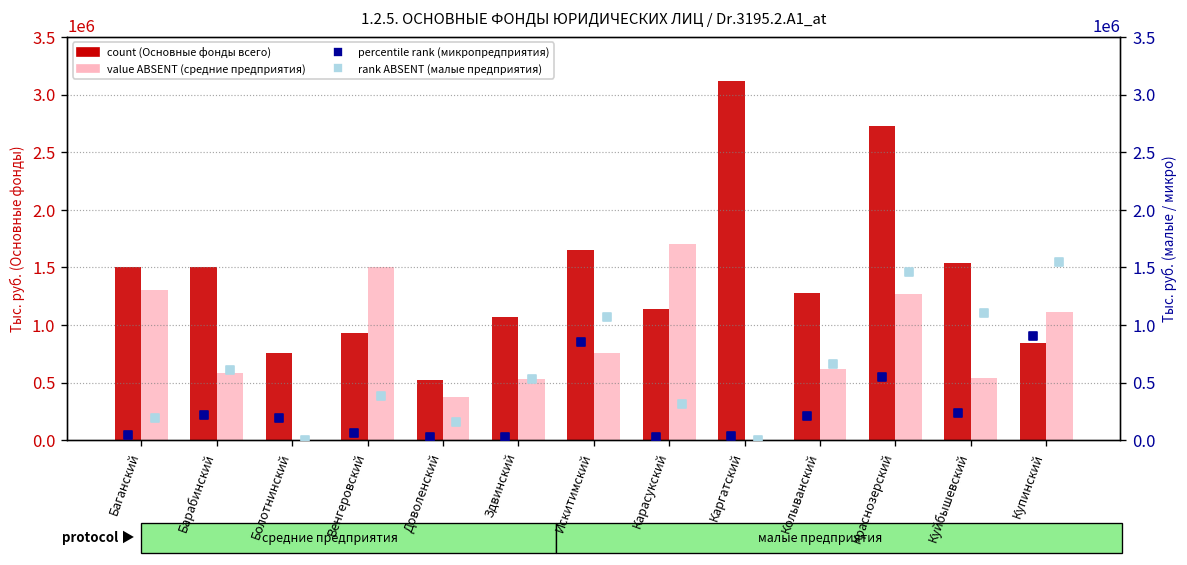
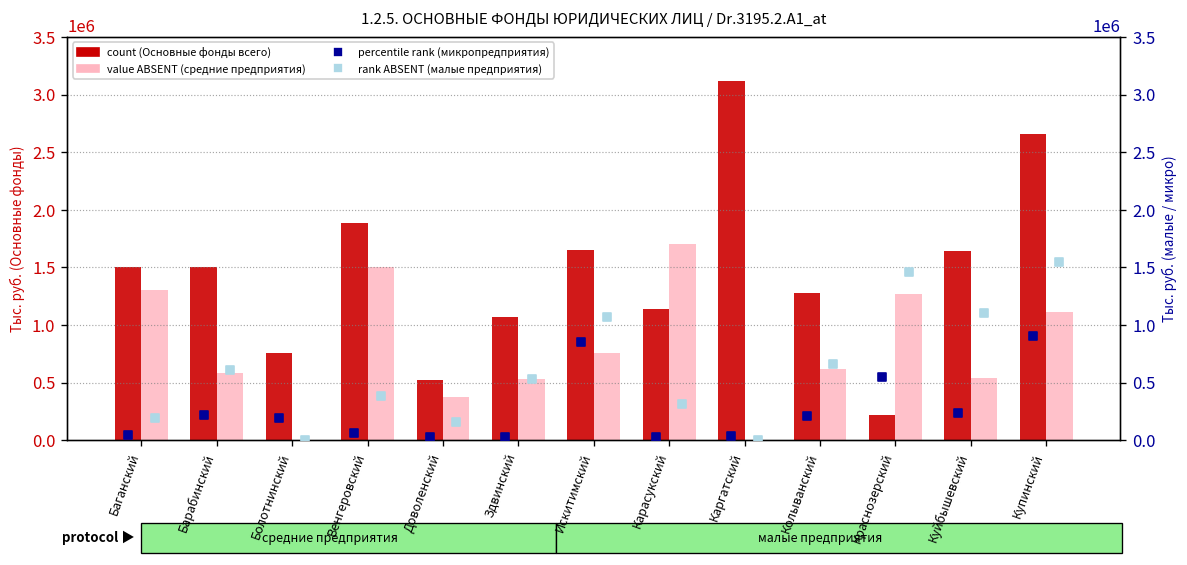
  {
    "count (Основные фонды всего)": {
      "Баганский": 1500000,
      "Барабинский": 1500000,
      "Болотнинский": 800000,
-     "Венгеровский": 900000,
+     "Венгеровский": 1900000,
      "Доволенский": 500000,
      "Здвинский": 1100000,
      "Искитимский": 1600000,
      "Карасукский": 1100000,
      "Каргатский": 3100000,
      "Колыванский": 1300000,
-     "Краснозерский": 2700000,
-     "Куйбышевский": 1500000,
-     "Купинский": 800000
+     "Краснозерский": 200000,
+     "Куйбышевский": 1600000,
+     "Купинский": 2700000
    }
  }
